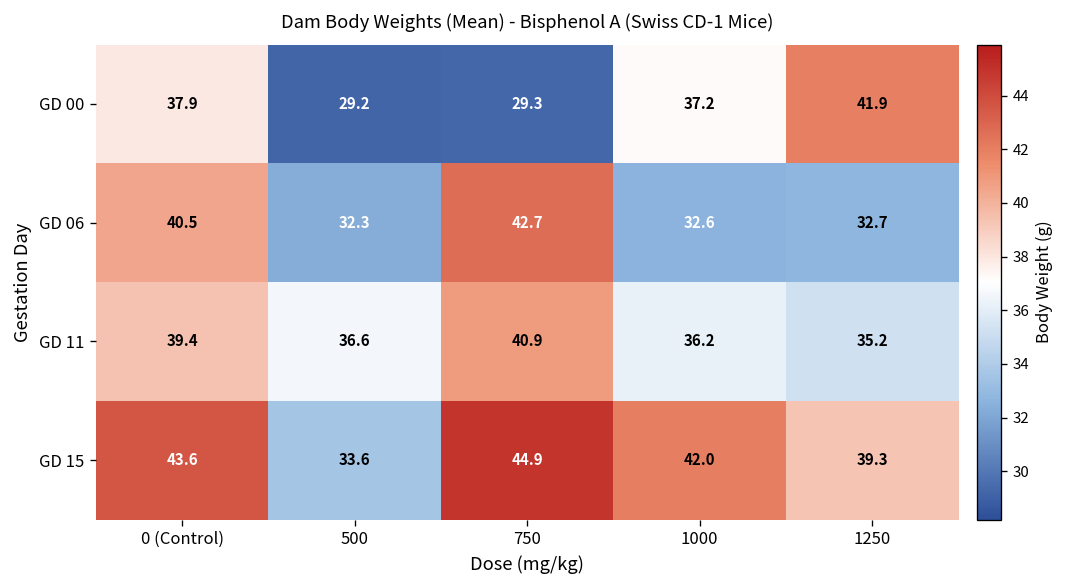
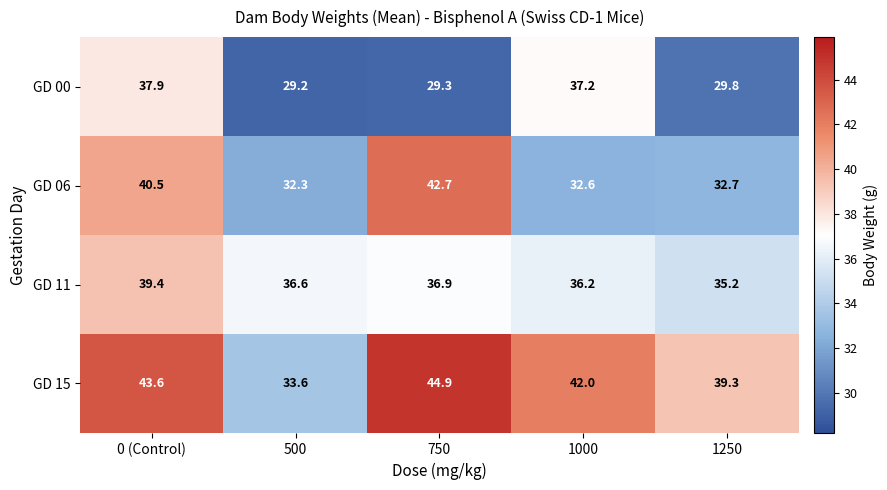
  {
    "GD 00": {
      "0 (Control)": 37.9,
      "500": 29.2,
      "750": 29.3,
      "1000": 37.2,
-     "1250": 41.9
+     "1250": 29.8
    },
    "GD 06": {
      "0 (Control)": 40.5,
      "500": 32.3,
      "750": 42.7,
      "1000": 32.6,
      "1250": 32.7
    },
    "GD 11": {
      "0 (Control)": 39.4,
      "500": 36.6,
-     "750": 40.9,
+     "750": 36.9,
      "1000": 36.2,
      "1250": 35.2
    },
    "GD 15": {
      "0 (Control)": 43.6,
      "500": 33.6,
      "750": 44.9,
      "1000": 42.0,
      "1250": 39.3
    }
  }
